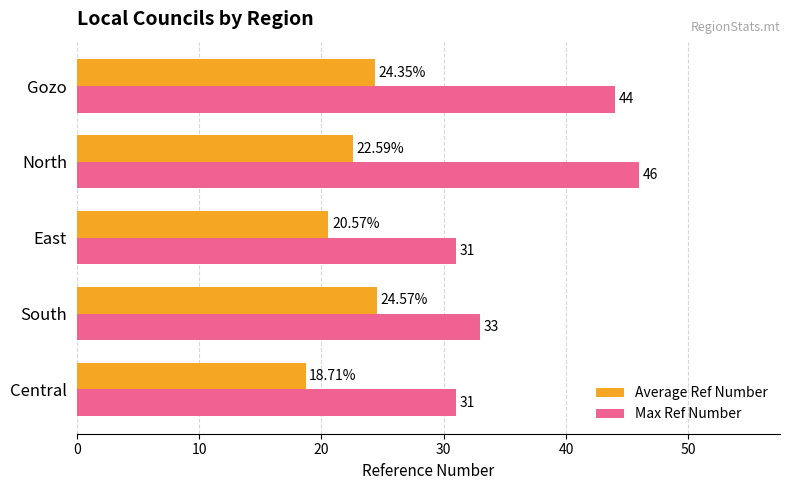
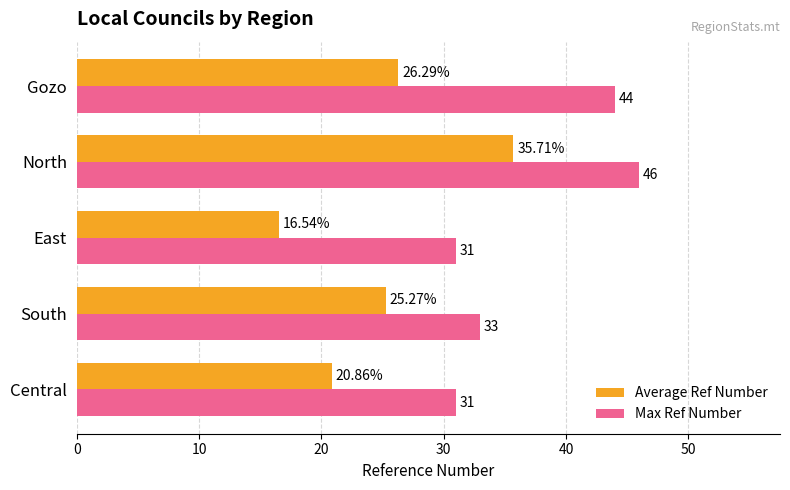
  {
    "Average Ref Number": {
-     "Gozo": "24.35%",
-     "North": "22.59%",
-     "East": "20.57%",
-     "South": "24.57%",
-     "Central": "18.71%"
+     "Gozo": "26.29%",
+     "North": "35.71%",
+     "East": "16.54%",
+     "South": "25.27%",
+     "Central": "20.86%"
    },
    "Max Ref Number": {
      "Gozo": "44",
      "North": "46",
      "East": "31",
      "South": "33",
      "Central": "31"
    }
  }
